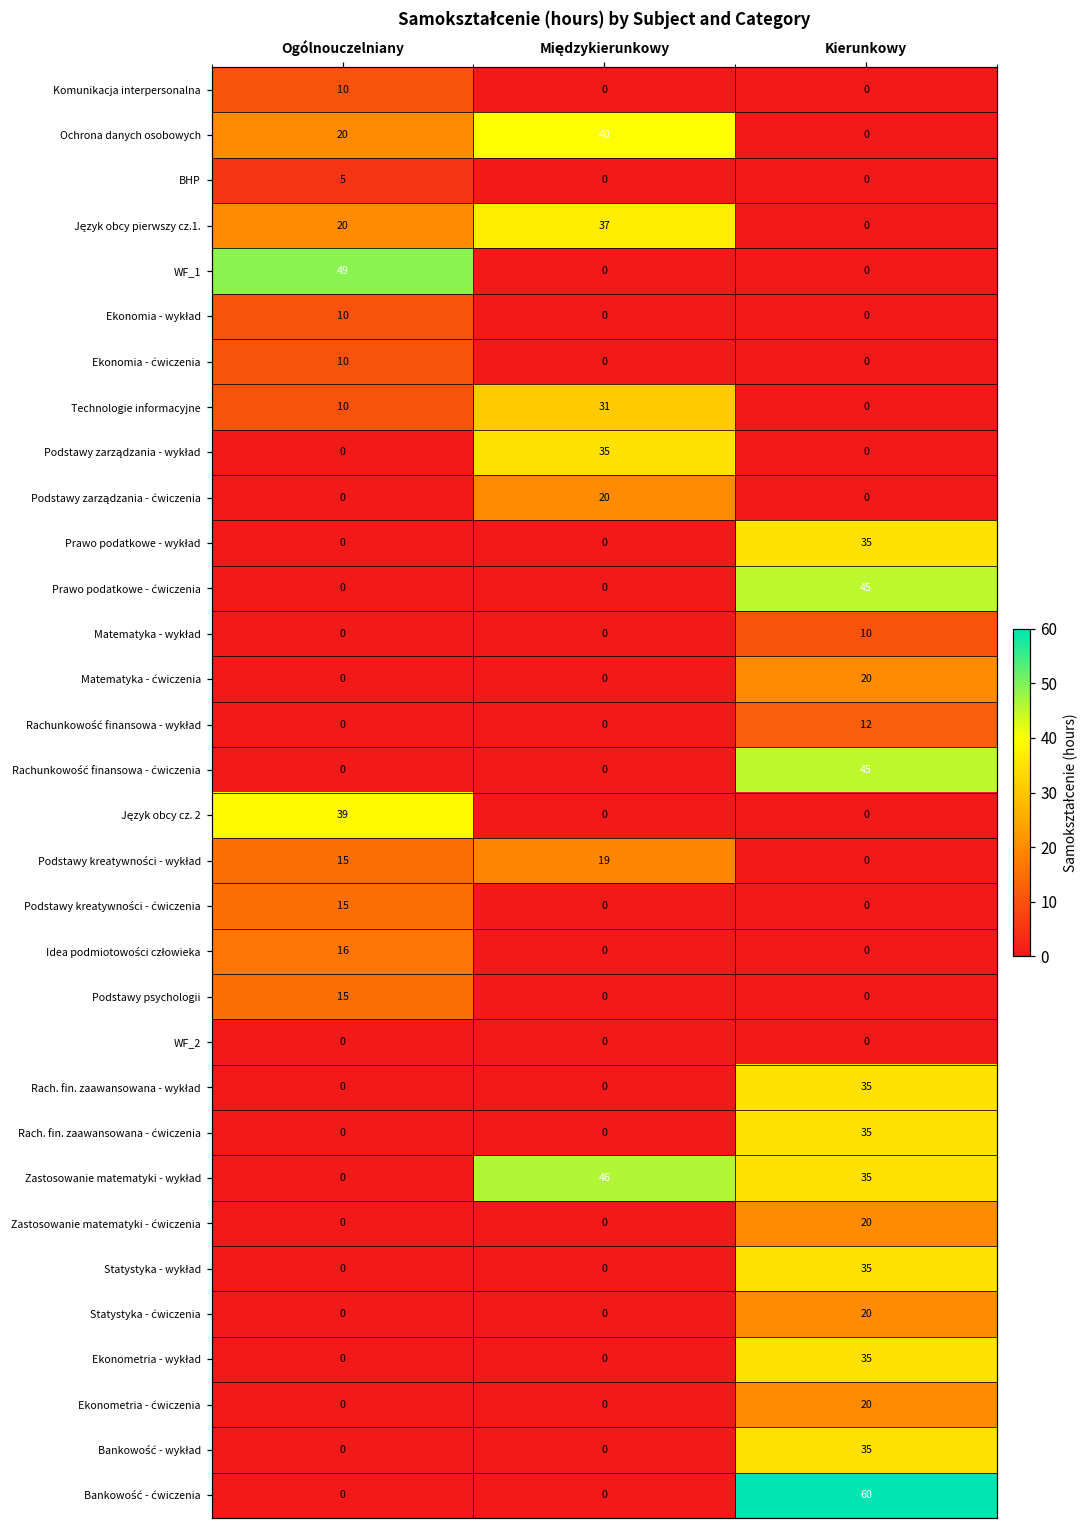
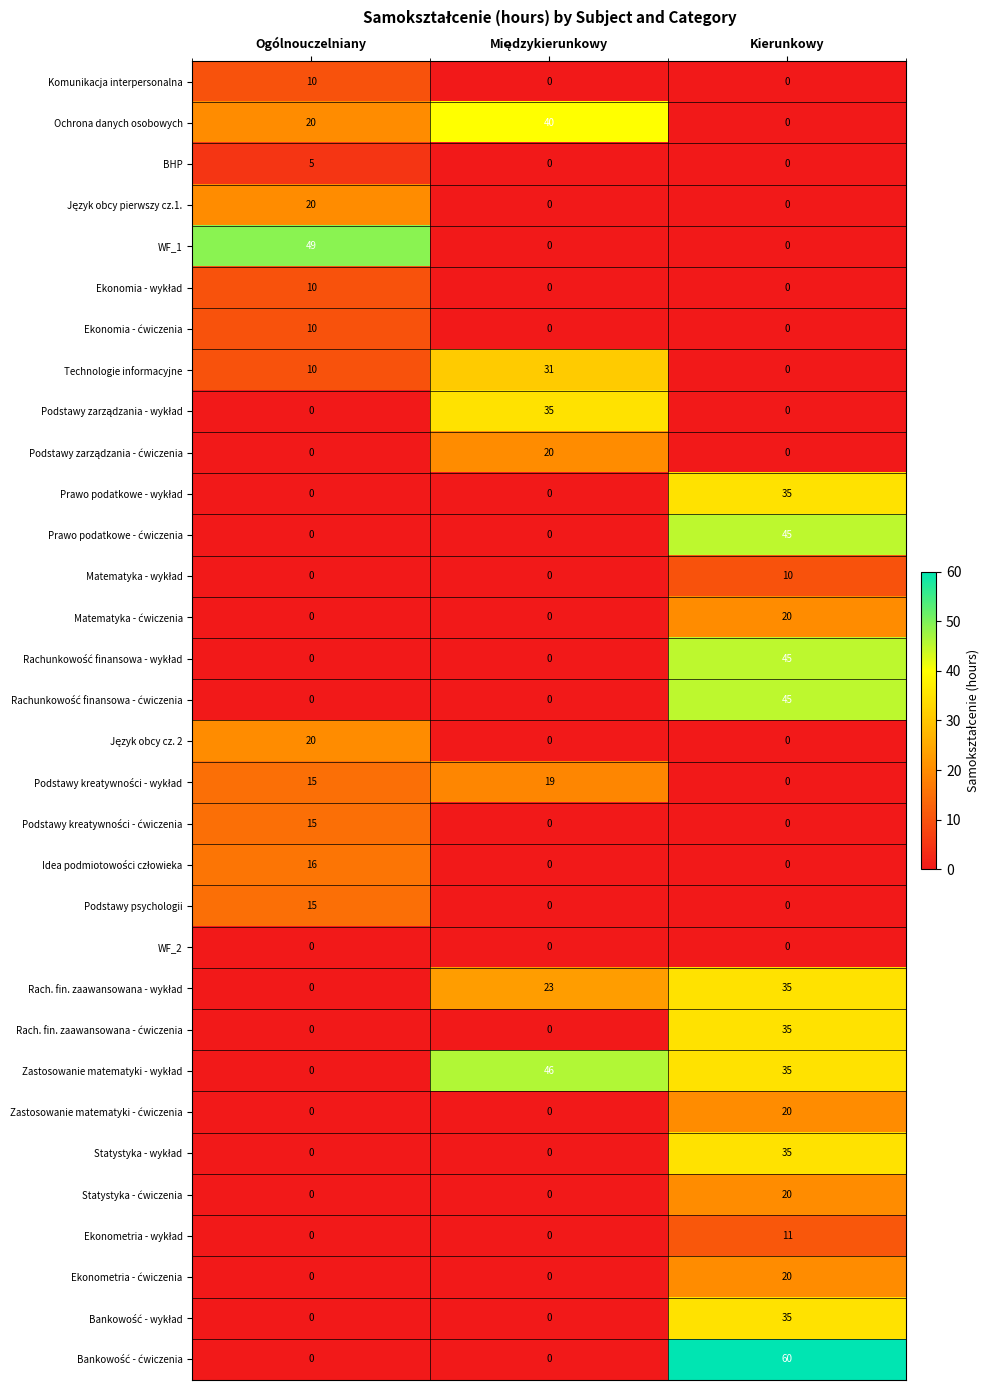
  {
    "Komunikacja interpersonalna": {
      "Ogólnouczelniany": 10,
      "Międzykierunkowy": 0,
      "Kierunkowy": 0
    },
    "Ochrona danych osobowych": {
      "Ogólnouczelniany": 20,
      "Międzykierunkowy": 40,
      "Kierunkowy": 0
    },
    "BHP": {
      "Ogólnouczelniany": 5,
      "Międzykierunkowy": 0,
      "Kierunkowy": 0
    },
    "Język obcy pierwszy cz.1.": {
      "Ogólnouczelniany": 20,
-     "Międzykierunkowy": 37,
+     "Międzykierunkowy": 0,
      "Kierunkowy": 0
    },
    "WF_1": {
      "Ogólnouczelniany": 49,
      "Międzykierunkowy": 0,
      "Kierunkowy": 0
    },
    "Ekonomia - wykład": {
      "Ogólnouczelniany": 10,
      "Międzykierunkowy": 0,
      "Kierunkowy": 0
    },
    "Ekonomia - ćwiczenia": {
      "Ogólnouczelniany": 10,
      "Międzykierunkowy": 0,
      "Kierunkowy": 0
    },
    "Technologie informacyjne": {
      "Ogólnouczelniany": 10,
      "Międzykierunkowy": 31,
      "Kierunkowy": 0
    },
    "Podstawy zarządzania - wykład": {
      "Ogólnouczelniany": 0,
      "Międzykierunkowy": 35,
      "Kierunkowy": 0
    },
    "Podstawy zarządzania - ćwiczenia": {
      "Ogólnouczelniany": 0,
      "Międzykierunkowy": 20,
      "Kierunkowy": 0
    },
    "Prawo podatkowe - wykład": {
      "Ogólnouczelniany": 0,
      "Międzykierunkowy": 0,
      "Kierunkowy": 35
    },
    "Prawo podatkowe - ćwiczenia": {
      "Ogólnouczelniany": 0,
      "Międzykierunkowy": 0,
      "Kierunkowy": 45
    },
    "Matematyka - wykład": {
      "Ogólnouczelniany": 0,
      "Międzykierunkowy": 0,
      "Kierunkowy": 10
    },
    "Matematyka - ćwiczenia": {
      "Ogólnouczelniany": 0,
      "Międzykierunkowy": 0,
      "Kierunkowy": 20
    },
    "Rachunkowość finansowa - wykład": {
      "Ogólnouczelniany": 0,
      "Międzykierunkowy": 0,
-     "Kierunkowy": 12
+     "Kierunkowy": 45
    },
    "Rachunkowość finansowa - ćwiczenia": {
      "Ogólnouczelniany": 0,
      "Międzykierunkowy": 0,
      "Kierunkowy": 45
    },
    "Język obcy cz. 2": {
-     "Ogólnouczelniany": 39,
+     "Ogólnouczelniany": 20,
      "Międzykierunkowy": 0,
      "Kierunkowy": 0
    },
    "Podstawy kreatywności - wykład": {
      "Ogólnouczelniany": 15,
      "Międzykierunkowy": 19,
      "Kierunkowy": 0
    },
    "Podstawy kreatywności - ćwiczenia": {
      "Ogólnouczelniany": 15,
      "Międzykierunkowy": 0,
      "Kierunkowy": 0
    },
    "Idea podmiotowości człowieka": {
      "Ogólnouczelniany": 16,
      "Międzykierunkowy": 0,
      "Kierunkowy": 0
    },
    "Podstawy psychologii": {
      "Ogólnouczelniany": 15,
      "Międzykierunkowy": 0,
      "Kierunkowy": 0
    },
    "WF_2": {
      "Ogólnouczelniany": 0,
      "Międzykierunkowy": 0,
      "Kierunkowy": 0
    },
    "Rach. fin. zaawansowana - wykład": {
      "Ogólnouczelniany": 0,
-     "Międzykierunkowy": 0,
+     "Międzykierunkowy": 23,
      "Kierunkowy": 35
    },
    "Rach. fin. zaawansowana - ćwiczenia": {
      "Ogólnouczelniany": 0,
      "Międzykierunkowy": 0,
      "Kierunkowy": 35
    },
    "Zastosowanie matematyki - wykład": {
      "Ogólnouczelniany": 0,
      "Międzykierunkowy": 46,
      "Kierunkowy": 35
    },
    "Zastosowanie matematyki - ćwiczenia": {
      "Ogólnouczelniany": 0,
      "Międzykierunkowy": 0,
      "Kierunkowy": 20
    },
    "Statystyka - wykład": {
      "Ogólnouczelniany": 0,
      "Międzykierunkowy": 0,
      "Kierunkowy": 35
    },
    "Statystyka - ćwiczenia": {
      "Ogólnouczelniany": 0,
      "Międzykierunkowy": 0,
      "Kierunkowy": 20
    },
    "Ekonometria - wykład": {
      "Ogólnouczelniany": 0,
      "Międzykierunkowy": 0,
-     "Kierunkowy": 35
+     "Kierunkowy": 11
    },
    "Ekonometria - ćwiczenia": {
      "Ogólnouczelniany": 0,
      "Międzykierunkowy": 0,
      "Kierunkowy": 20
    },
    "Bankowość - wykład": {
      "Ogólnouczelniany": 0,
      "Międzykierunkowy": 0,
      "Kierunkowy": 35
    },
    "Bankowość - ćwiczenia": {
      "Ogólnouczelniany": 0,
      "Międzykierunkowy": 0,
      "Kierunkowy": 60
    }
  }
